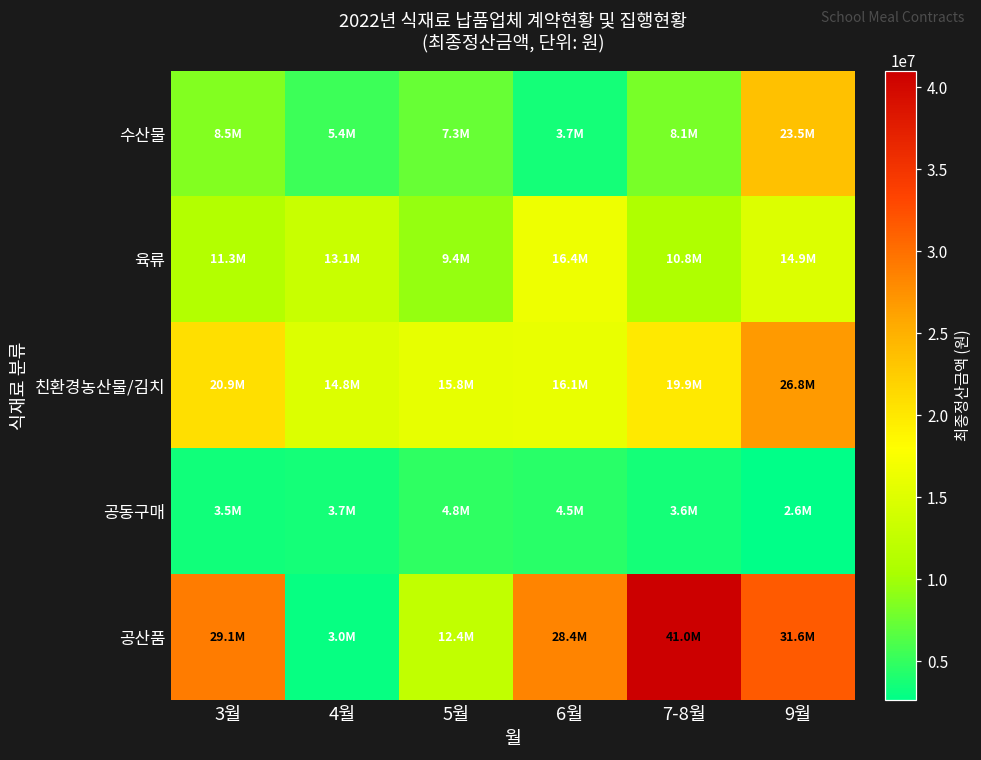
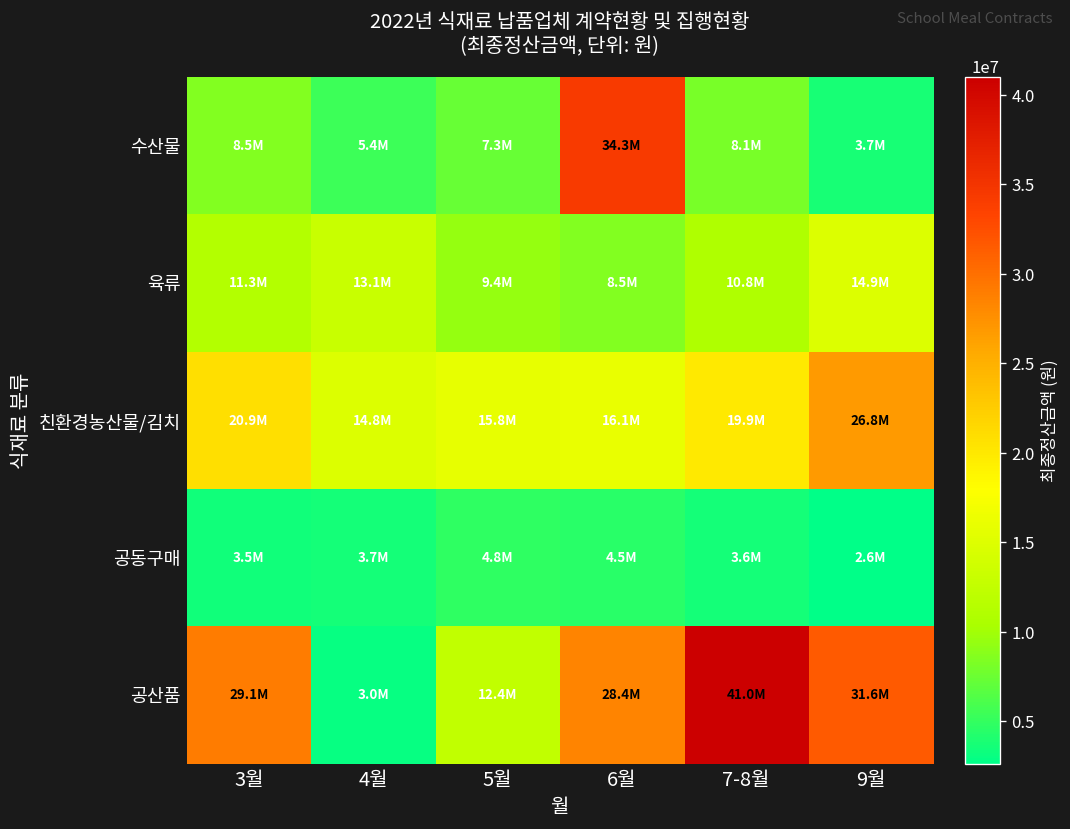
  {
    "수산물": {
      "3월": "8.5M",
      "4월": "5.4M",
      "5월": "7.3M",
-     "6월": "3.7M",
+     "6월": "34.3M",
      "7-8월": "8.1M",
-     "9월": "23.5M"
+     "9월": "3.7M"
    },
    "육류": {
      "3월": "11.3M",
      "4월": "13.1M",
      "5월": "9.4M",
-     "6월": "16.4M",
+     "6월": "8.5M",
      "7-8월": "10.8M",
      "9월": "14.9M"
    },
    "친환경농산물/김치": {
      "3월": "20.9M",
      "4월": "14.8M",
      "5월": "15.8M",
      "6월": "16.1M",
      "7-8월": "19.9M",
      "9월": "26.8M"
    },
    "공동구매": {
      "3월": "3.5M",
      "4월": "3.7M",
      "5월": "4.8M",
      "6월": "4.5M",
      "7-8월": "3.6M",
      "9월": "2.6M"
    },
    "공산품": {
      "3월": "29.1M",
      "4월": "3.0M",
      "5월": "12.4M",
      "6월": "28.4M",
      "7-8월": "41.0M",
      "9월": "31.6M"
    }
  }
